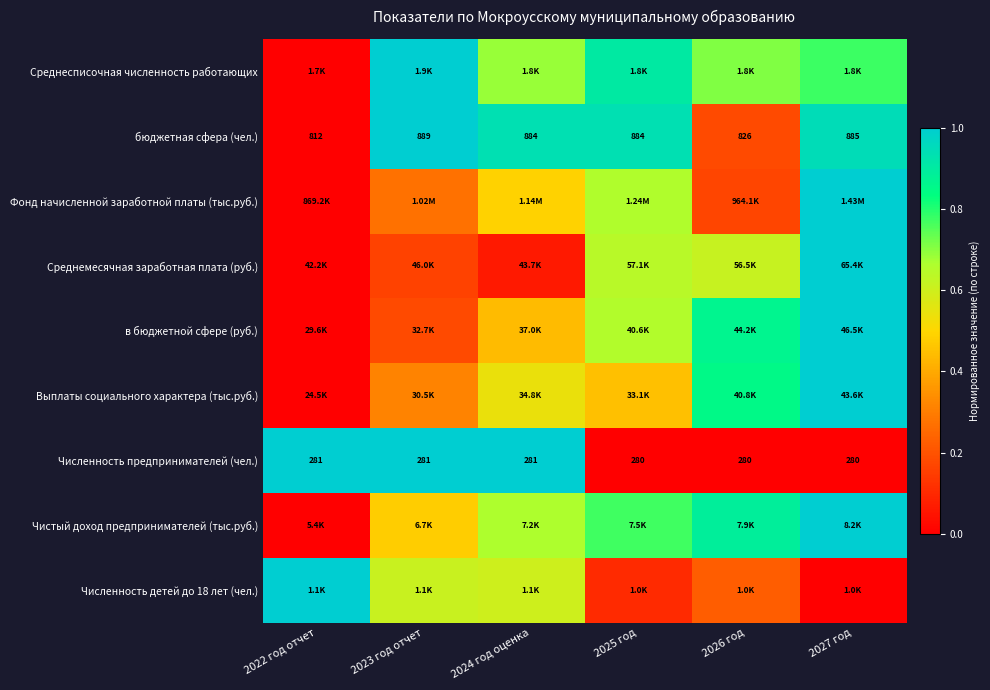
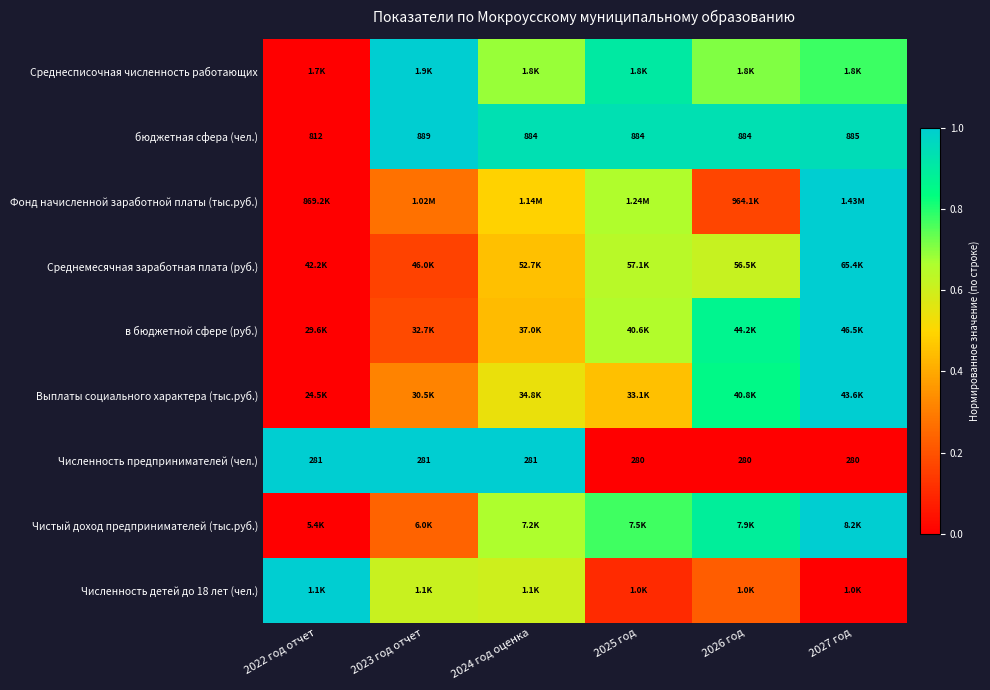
  {
    "бюджетная сфера (чел.)": {
-     "2026 год": "826"
+     "2026 год": "884"
    },
    "Среднемесячная заработная плата (руб.)": {
-     "2024 год оценка": "43.7K"
+     "2024 год оценка": "52.7K"
    },
    "Чистый доход предпринимателей (тыс.руб.)": {
-     "2023 год отчет": "6.7K"
+     "2023 год отчет": "6.0K"
    }
  }
